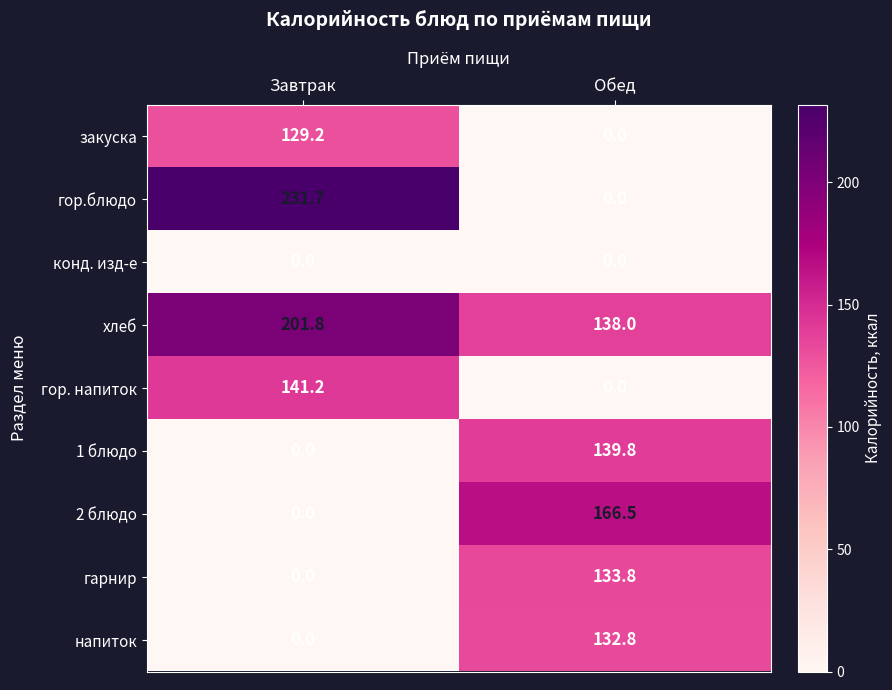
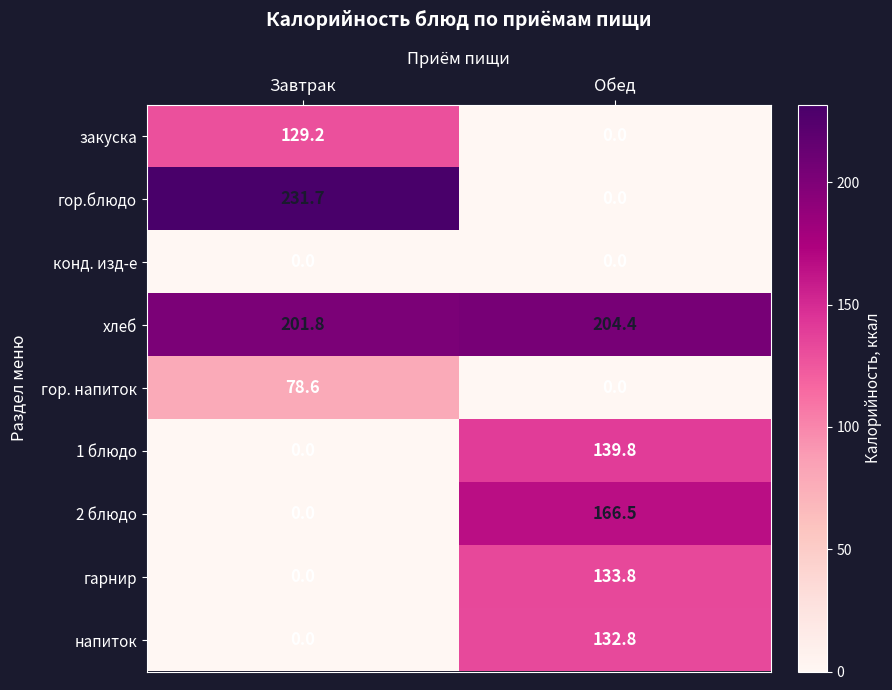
  {
    "закуска": {
      "Завтрак": 129.2
    },
    "гор.блюдо": {
      "Завтрак": 231.7
    },
    "хлеб": {
      "Завтрак": 201.8,
-     "Обед": 138.0
+     "Обед": 204.4
    },
    "гор. напиток": {
-     "Завтрак": 141.2
+     "Завтрак": 78.6
    },
    "1 блюдо": {
      "Обед": 139.8
    },
    "2 блюдо": {
      "Обед": 166.5
    },
    "гарнир": {
      "Обед": 133.8
    },
    "напиток": {
      "Обед": 132.8
    }
  }
